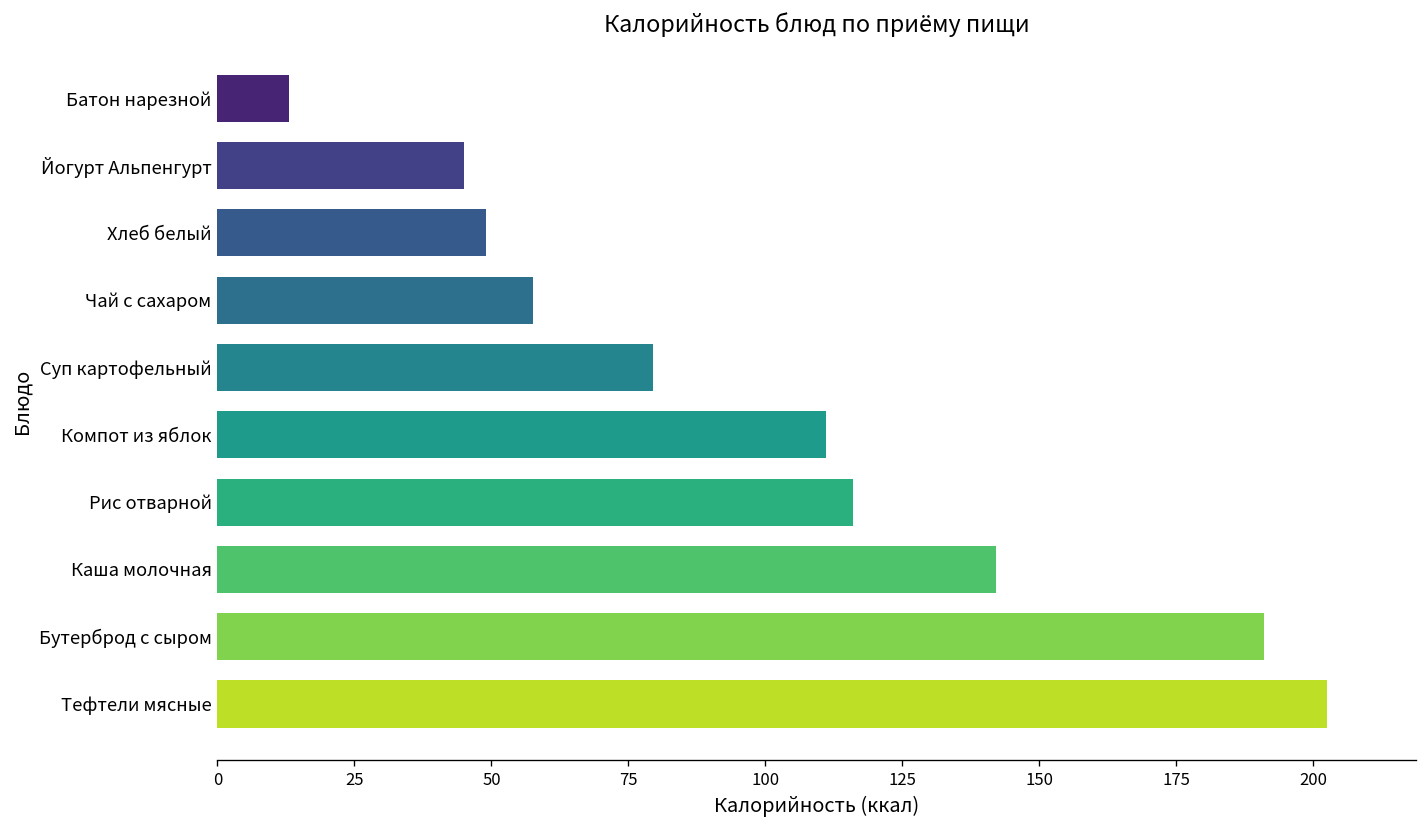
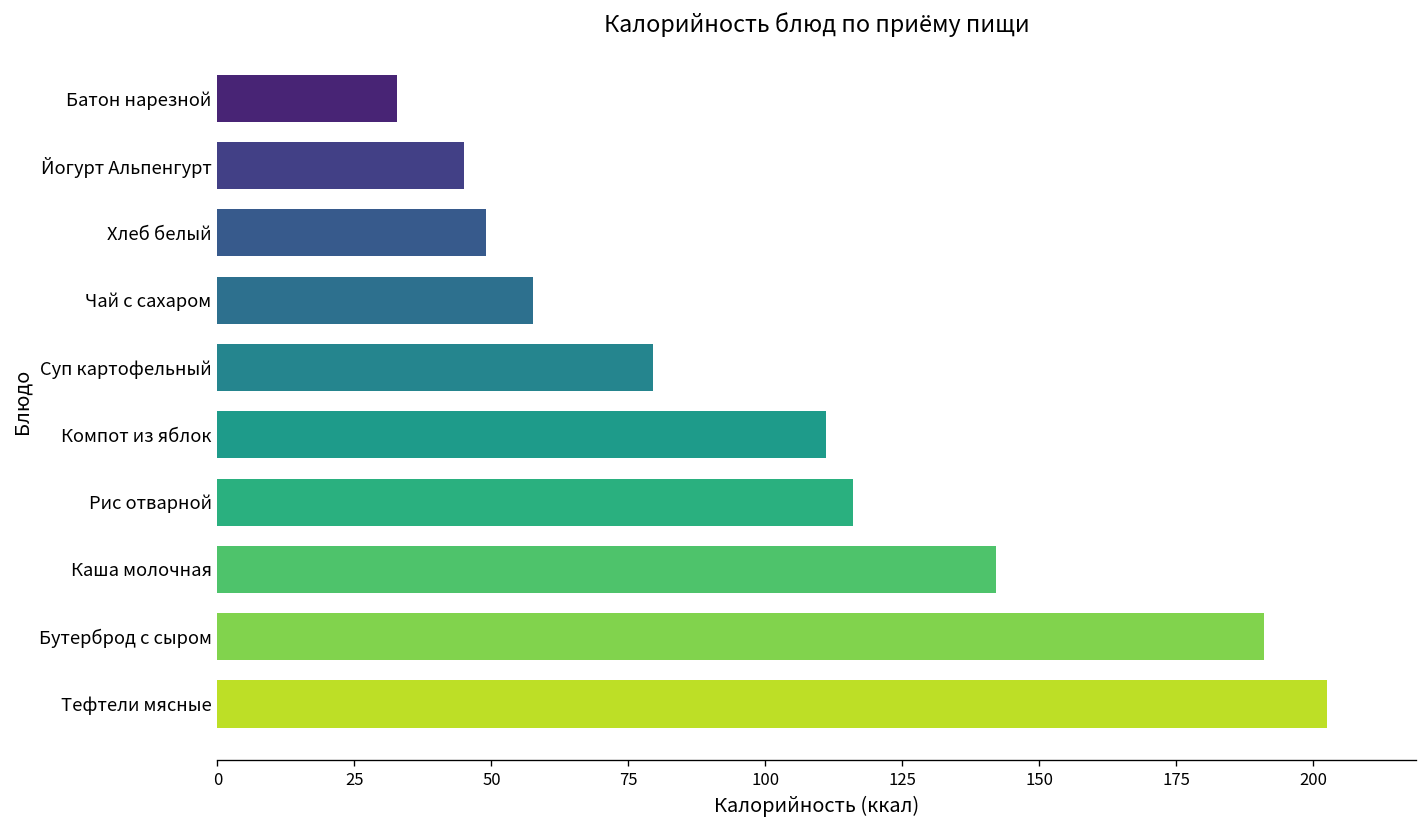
  {
-   "Батон нарезной": 13,
+   "Батон нарезной": 33,
    "Йогурт Альпенгурт": 45,
    "Хлеб белый": 49,
    "Чай с сахаром": 58,
    "Суп картофельный": 80,
    "Компот из яблок": 111,
    "Рис отварной": 116,
    "Каша молочная": 142,
    "Бутерброд с сыром": 191,
    "Тефтели мясные": 203
  }
